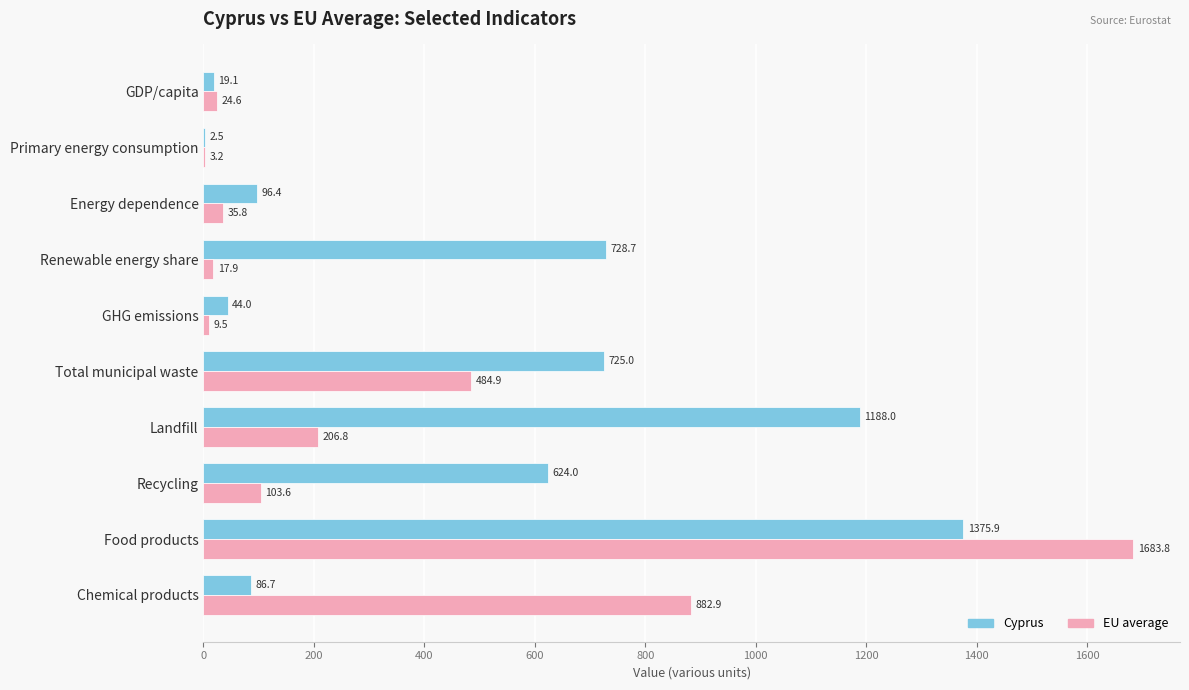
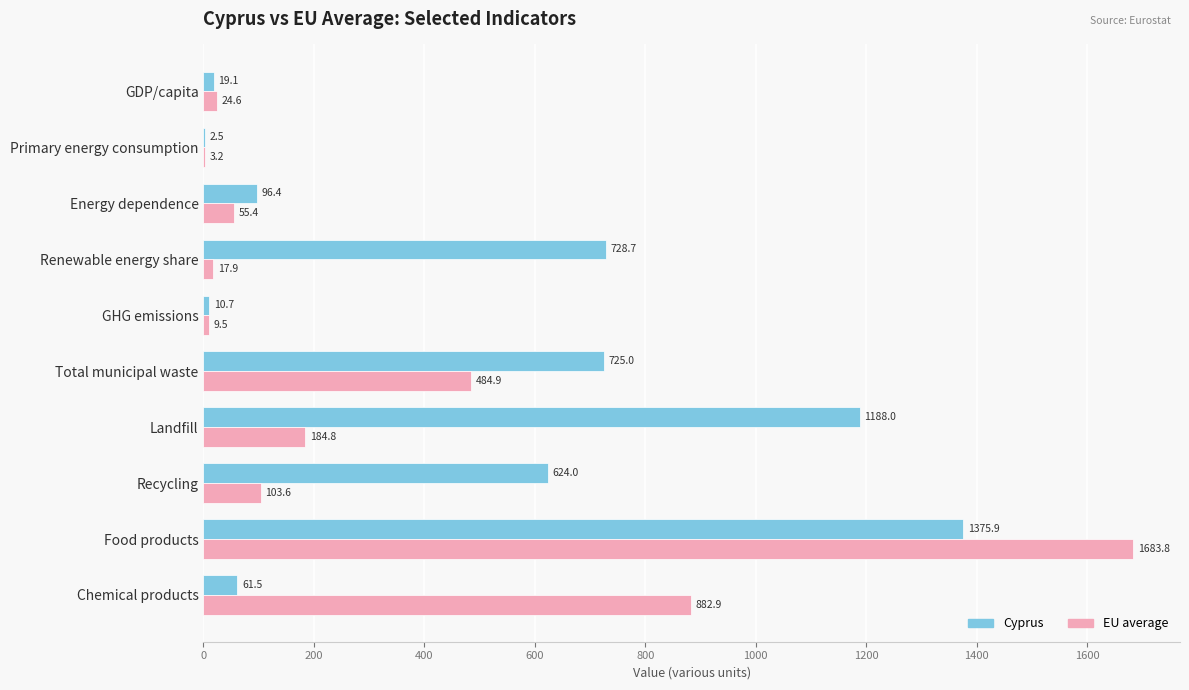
  {
    "Cyprus": {
      "GDP/capita": 19.1,
      "Primary energy consumption": 2.5,
      "Energy dependence": 96.4,
      "Renewable energy share": 728.7,
-     "GHG emissions": 44.0,
+     "GHG emissions": 10.7,
      "Total municipal waste": 725.0,
      "Landfill": 1188.0,
      "Recycling": 624.0,
      "Food products": 1375.9,
-     "Chemical products": 86.7
+     "Chemical products": 61.5
    },
    "EU average": {
      "GDP/capita": 24.6,
      "Primary energy consumption": 3.2,
-     "Energy dependence": 35.8,
+     "Energy dependence": 55.4,
      "Renewable energy share": 17.9,
      "GHG emissions": 9.5,
      "Total municipal waste": 484.9,
-     "Landfill": 206.8,
+     "Landfill": 184.8,
      "Recycling": 103.6,
      "Food products": 1683.8,
      "Chemical products": 882.9
    }
  }
